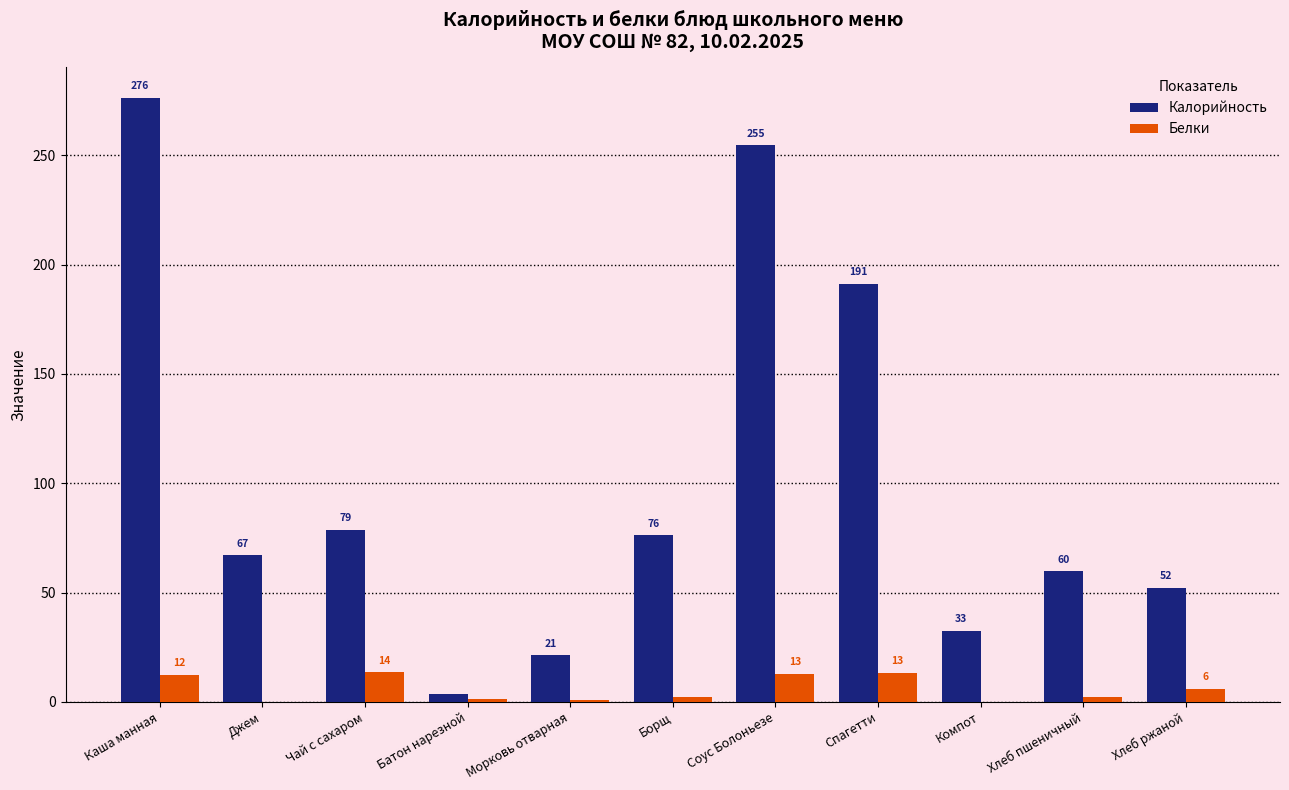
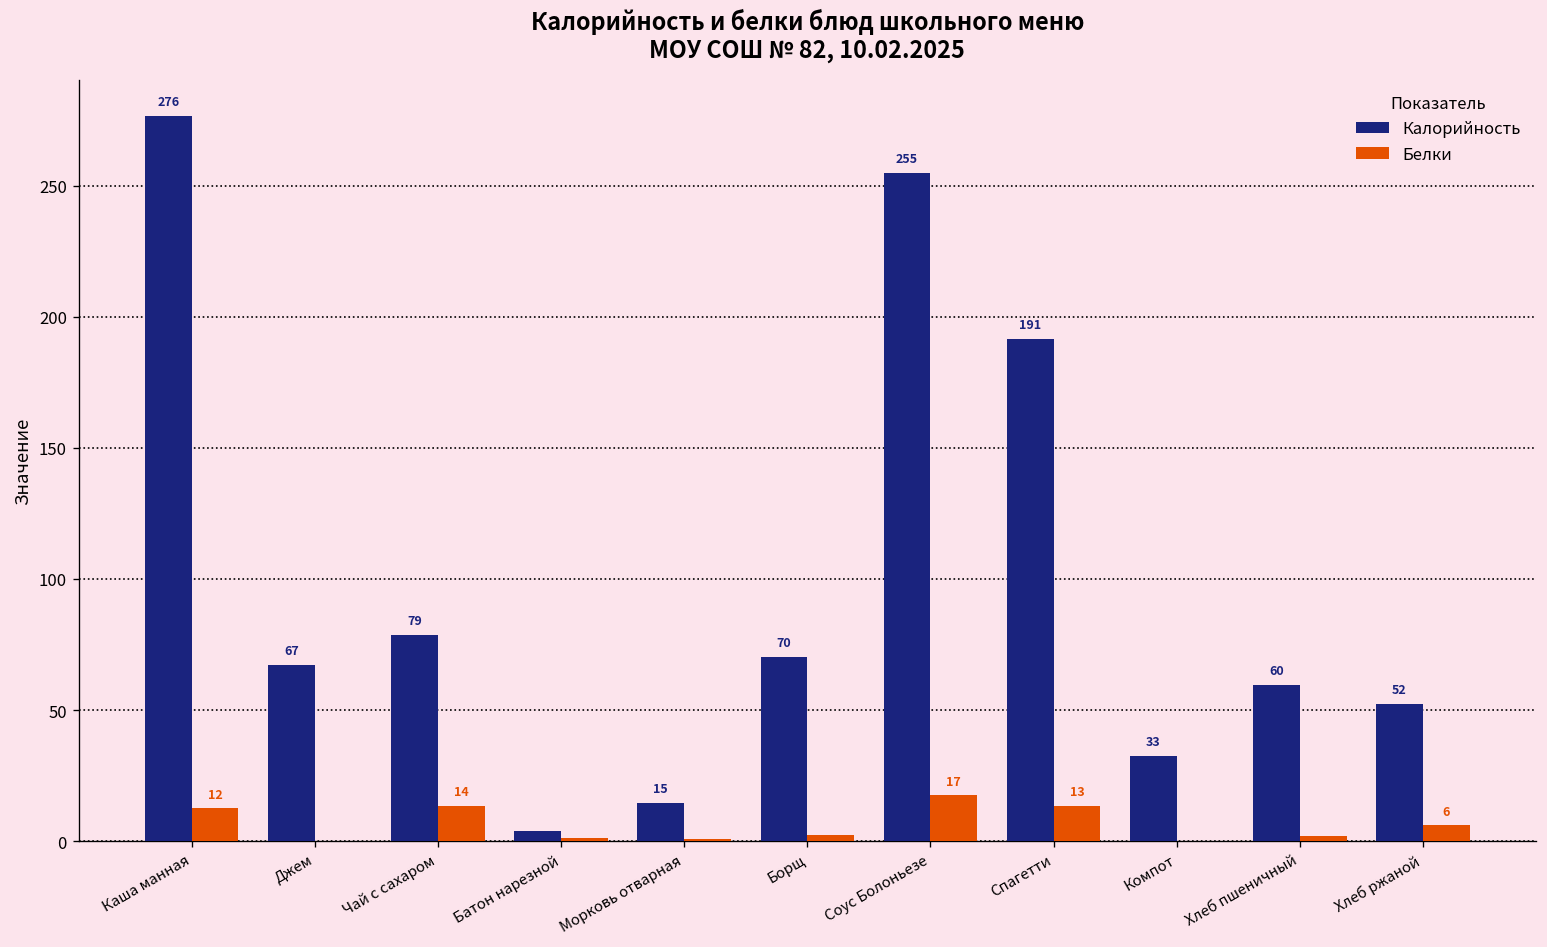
  {
    "Калорийность": {
      "Каша манная": 276,
      "Джем": 67,
      "Чай с сахаром": 79,
-     "Морковь отварная": 21,
-     "Борщ": 76,
+     "Морковь отварная": 15,
+     "Борщ": 70,
      "Соус Болоньезе": 255,
      "Спагетти": 191,
      "Компот": 33,
      "Хлеб пшеничный": 60,
      "Хлеб ржаной": 52
    },
    "Белки": {
      "Каша манная": 12,
      "Чай с сахаром": 14,
-     "Соус Болоньезе": 13,
+     "Соус Болоньезе": 17,
      "Спагетти": 13,
      "Хлеб ржаной": 6
    }
  }
